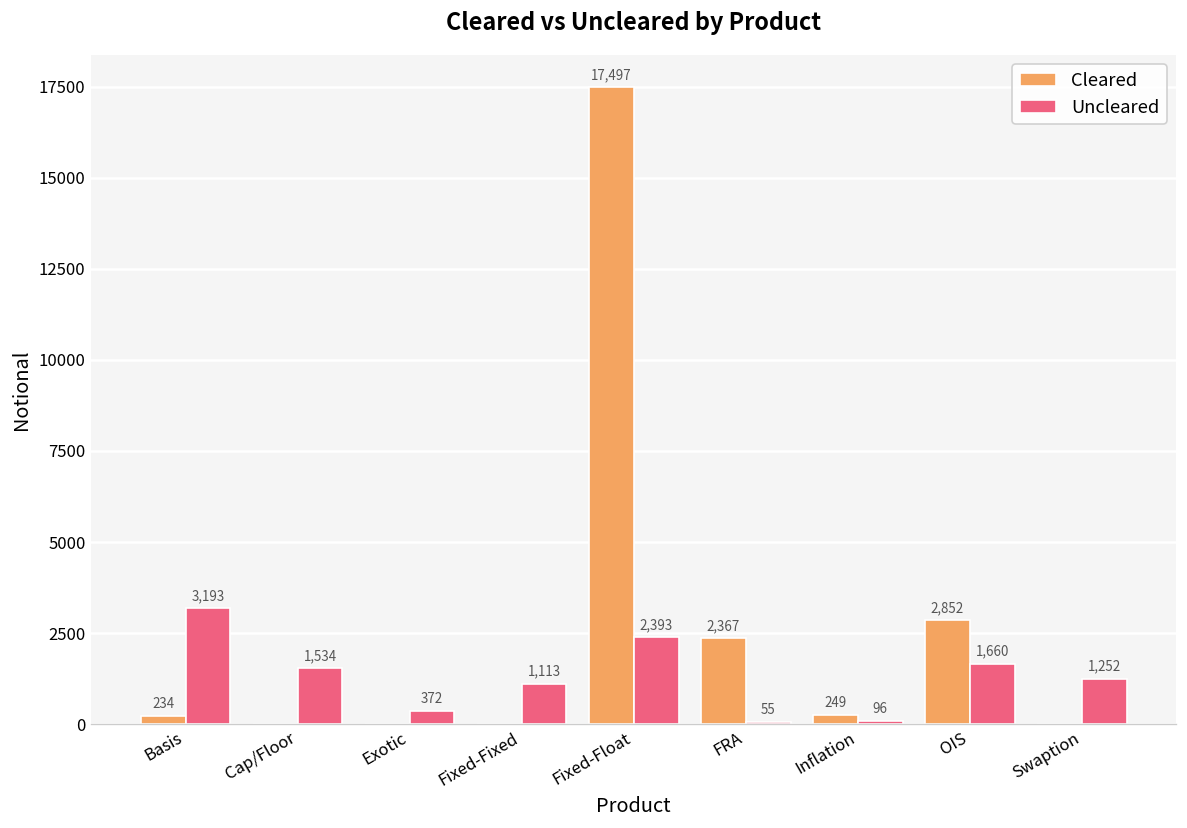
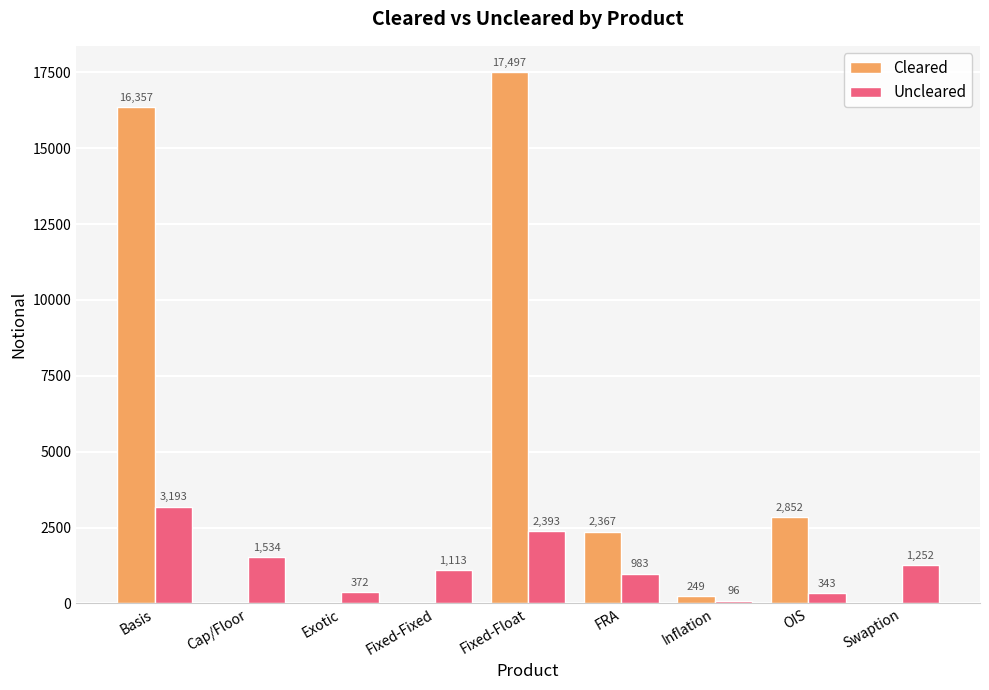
  {
    "Cleared": {
-     "Basis": "234",
+     "Basis": "16,357",
      "Fixed-Float": "17,497",
      "FRA": "2,367",
      "Inflation": "249",
      "OIS": "2,852"
    },
    "Uncleared": {
      "Basis": "3,193",
      "Cap/Floor": "1,534",
      "Exotic": "372",
      "Fixed-Fixed": "1,113",
      "Fixed-Float": "2,393",
-     "FRA": "55",
+     "FRA": "983",
      "Inflation": "96",
-     "OIS": "1,660",
+     "OIS": "343",
      "Swaption": "1,252"
    }
  }
